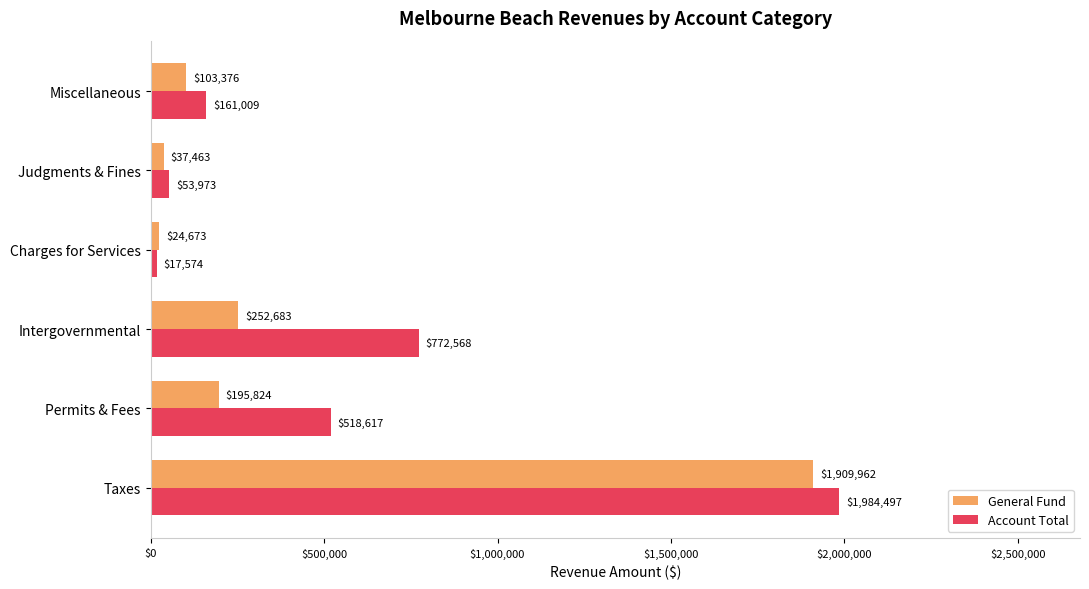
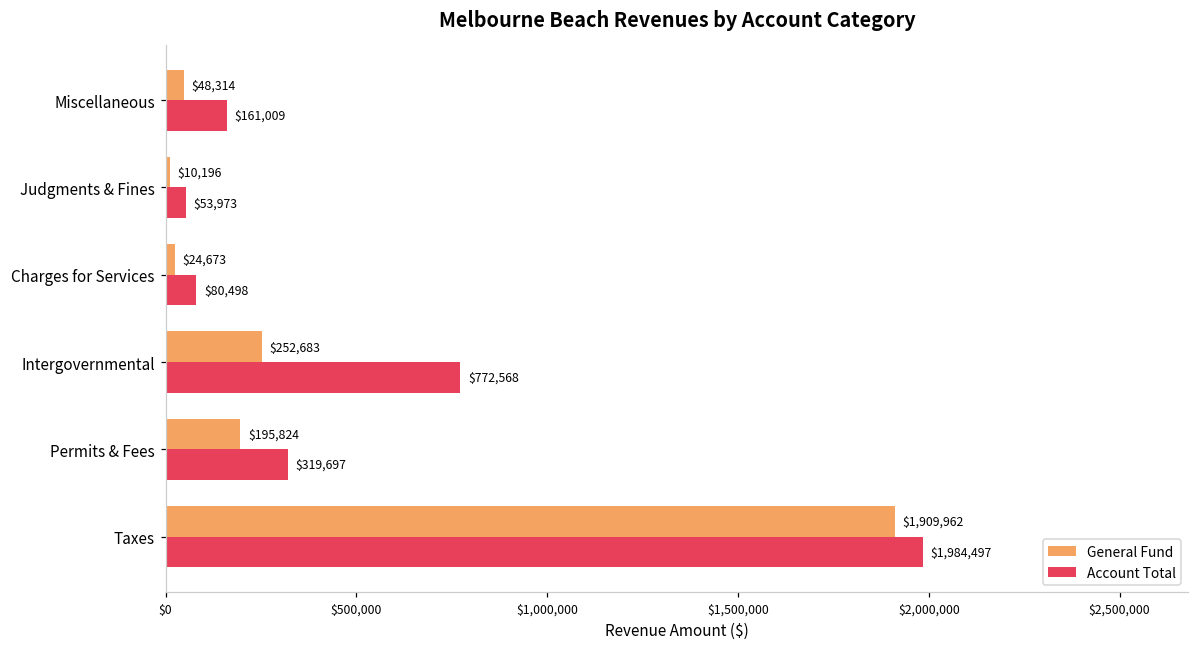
  {
    "General Fund": {
-     "Miscellaneous": "$103,376",
-     "Judgments & Fines": "$37,463",
+     "Miscellaneous": "$48,314",
+     "Judgments & Fines": "$10,196",
      "Charges for Services": "$24,673",
      "Intergovernmental": "$252,683",
      "Permits & Fees": "$195,824",
      "Taxes": "$1,909,962"
    },
    "Account Total": {
      "Miscellaneous": "$161,009",
      "Judgments & Fines": "$53,973",
-     "Charges for Services": "$17,574",
+     "Charges for Services": "$80,498",
      "Intergovernmental": "$772,568",
-     "Permits & Fees": "$518,617",
+     "Permits & Fees": "$319,697",
      "Taxes": "$1,984,497"
    }
  }
